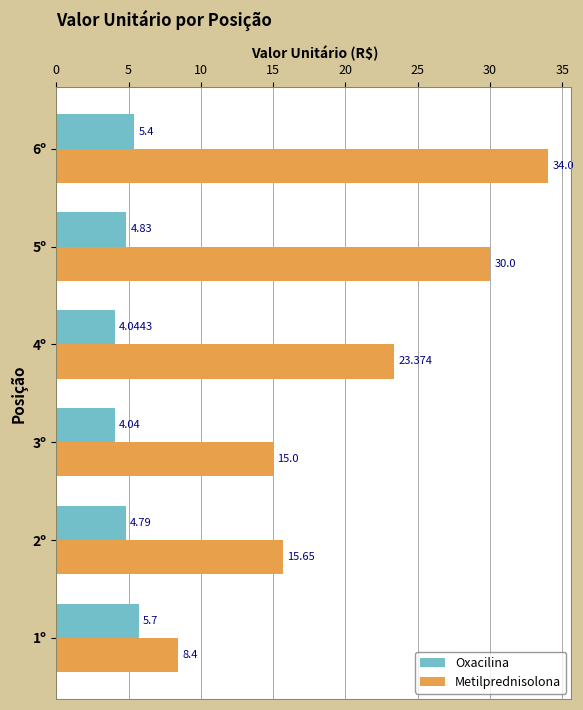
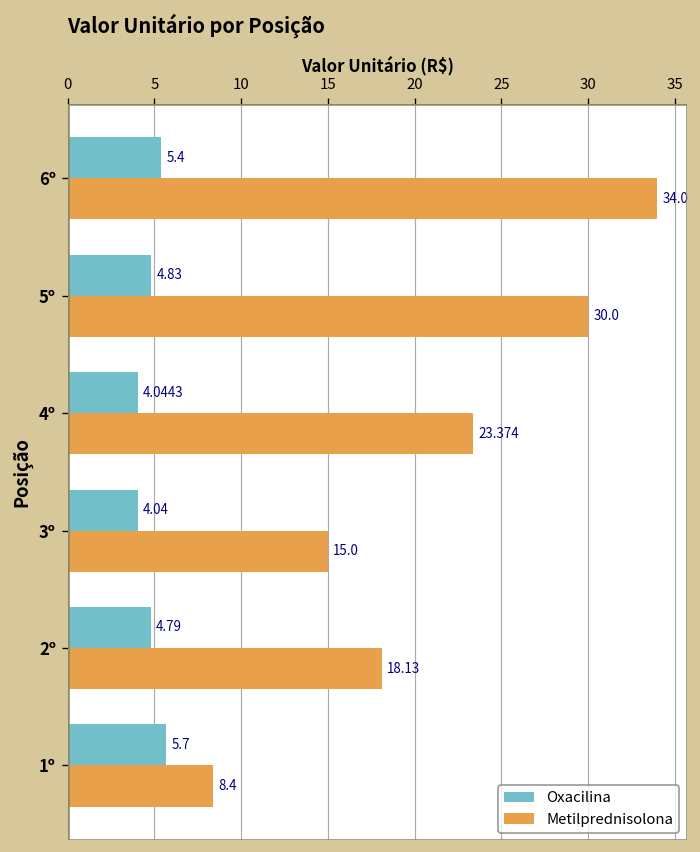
  {
    "Oxacilina": {
      "6º": 5.4,
      "5º": 4.83,
      "4º": 4.0443,
      "3º": 4.04,
      "2º": 4.79,
      "1º": 5.7
    },
    "Metilprednisolona": {
      "6º": 34.0,
      "5º": 30.0,
      "4º": 23.374,
      "3º": 15.0,
-     "2º": 15.65,
+     "2º": 18.13,
      "1º": 8.4
    }
  }
